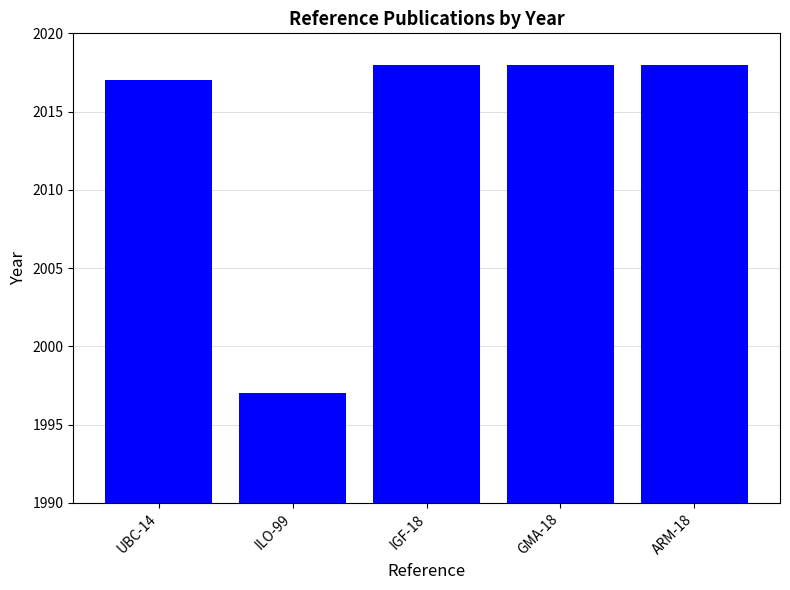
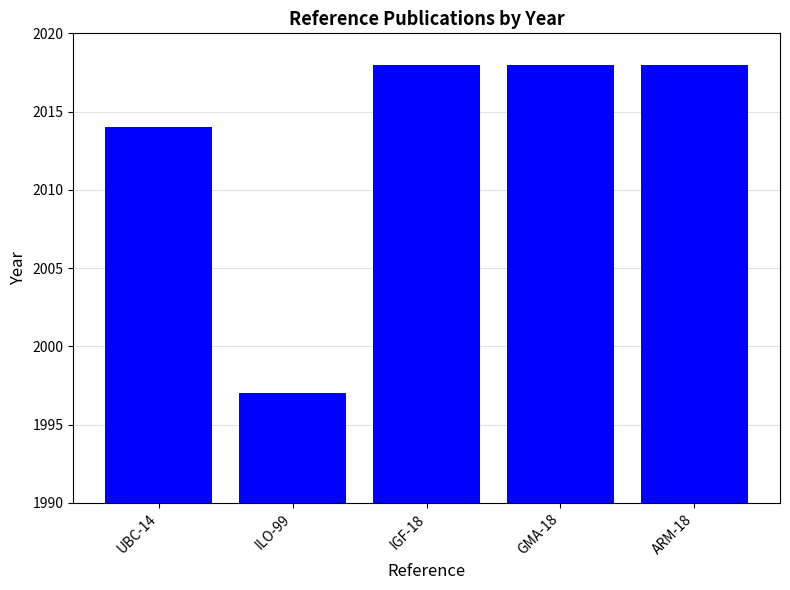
  {
-   "UBC-14": 2017,
+   "UBC-14": 2014,
    "ILO-99": 1997,
    "IGF-18": 2018,
    "GMA-18": 2018,
    "ARM-18": 2018
  }
